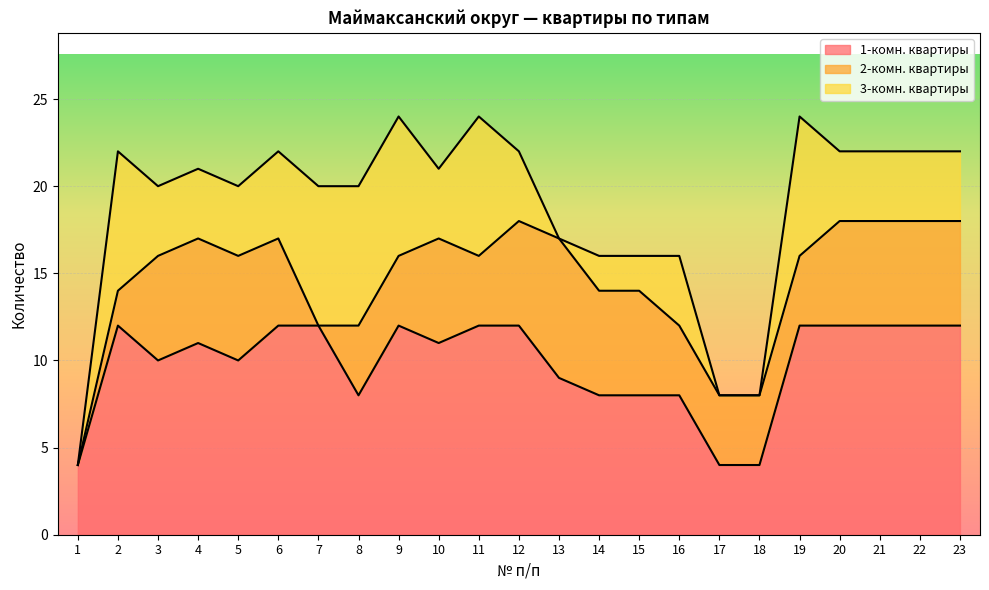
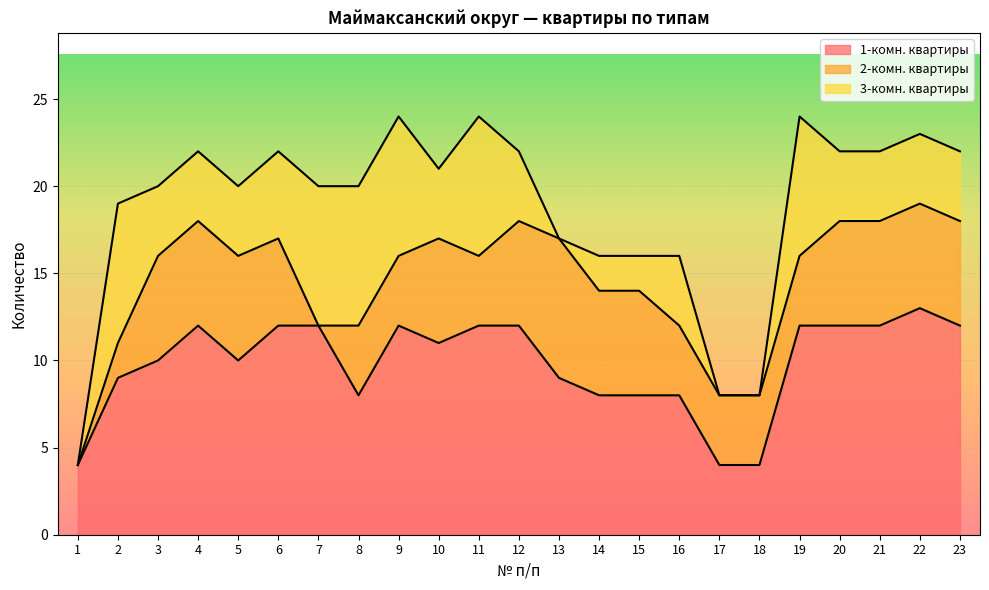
  {
    "1-комн. квартиры": {
-     "2": 12,
+     "2": 9,
      "3": 10,
-     "4": 11,
+     "4": 12,
      "5": 10,
      "6": 12,
      "8": 8,
      "9": 12,
      "10": 11,
      "11": 12,
      "12": 12,
      "13": 9,
      "14": 8,
      "15": 8,
      "16": 8,
      "17": 4,
      "18": 4,
      "19": 12,
      "20": 12,
      "21": 12,
-     "22": 12,
+     "22": 13,
      "23": 12
    }
  }
